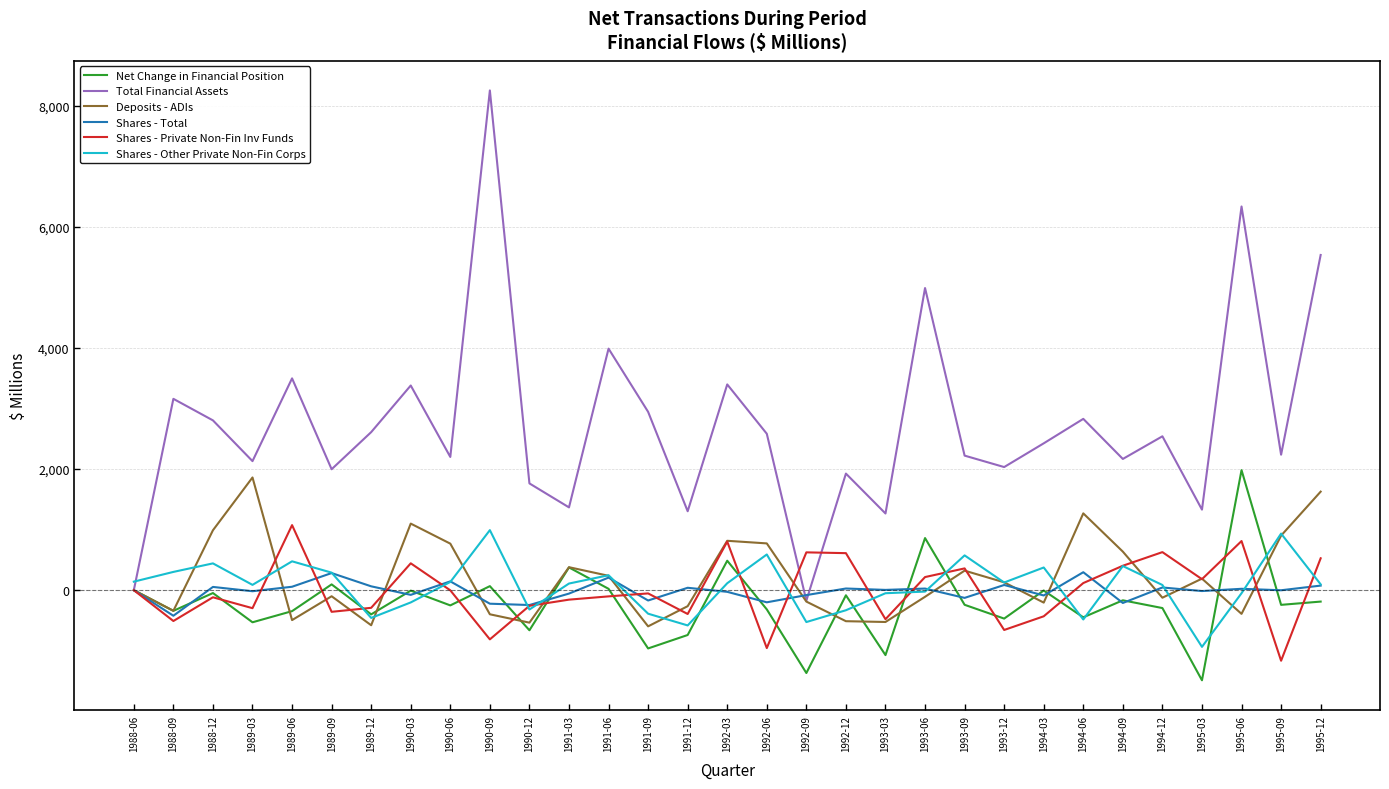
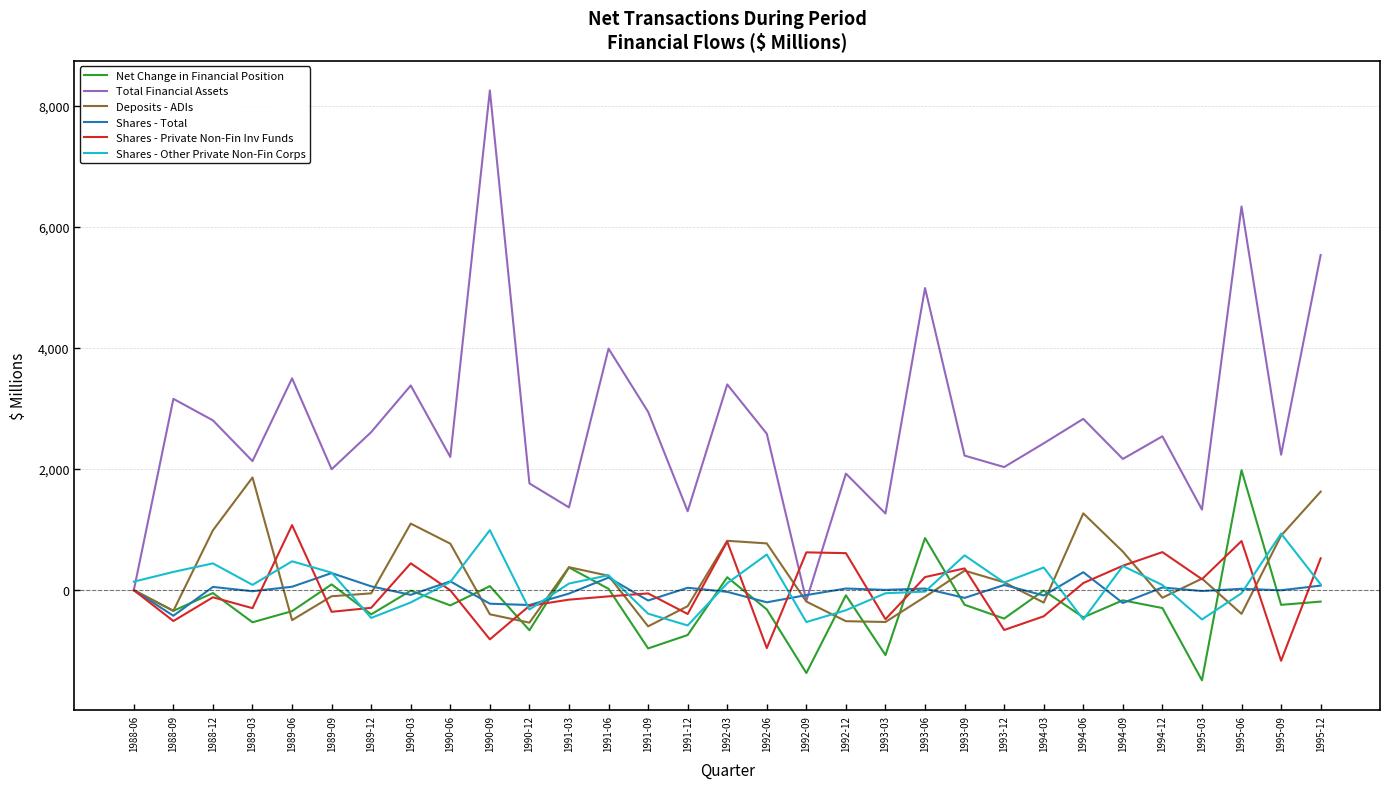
  {
    "Net Change in Financial Position": {
      "1988-12": "0",
      "1989-03": "-500",
      "1989-06": "-300",
      "1989-09": "100",
      "1989-12": "-400",
      "1990-03": "0",
      "1990-06": "-300",
      "1990-09": "100",
      "1990-12": "-700",
      "1991-06": "0",
      "1991-09": "-1,000",
      "1991-12": "-700",
-     "1992-03": "500",
+     "1992-03": "200",
      "1992-06": "-300",
      "1992-09": "-1,400",
      "1992-12": "-100",
      "1993-03": "-1,100",
      "1993-06": "900",
      "1993-09": "-200",
      "1993-12": "-500",
      "1994-03": "0",
      "1994-09": "-200",
      "1994-12": "-300",
      "1995-03": "-1,500",
      "1995-06": "2,000",
      "1995-09": "-200",
      "1995-12": "-200"
    },
    "Total Financial Assets": {
      "1988-09": "3,200",
      "1988-12": "2,800",
      "1989-03": "2,100",
      "1989-06": "3,500",
      "1989-09": "2,000",
      "1989-12": "2,600",
      "1990-03": "3,400",
      "1990-06": "2,200",
      "1990-09": "8,300",
      "1990-12": "1,800",
      "1991-03": "1,400",
      "1991-06": "4,000",
      "1991-09": "2,900",
      "1991-12": "1,300",
      "1992-03": "3,400",
      "1992-06": "2,600",
      "1992-12": "1,900",
      "1993-03": "1,300",
      "1993-06": "5,000",
      "1993-09": "2,200",
      "1993-12": "2,000",
      "1994-03": "2,400",
      "1994-06": "2,800",
      "1994-09": "2,200",
      "1994-12": "2,500",
      "1995-03": "1,300",
      "1995-06": "6,300",
      "1995-09": "2,200",
      "1995-12": "5,500"
    },
    "Deposits - ADIs": {
      "1988-12": "1,000",
      "1989-03": "1,900",
      "1989-06": "-500",
      "1989-09": "-100",
-     "1989-12": "-600",
+     "1989-12": "-100",
      "1990-03": "1,100",
      "1990-06": "800",
      "1990-09": "-400",
      "1990-12": "-500",
      "1991-09": "-600",
      "1991-12": "-300",
      "1992-06": "800",
      "1992-12": "-500",
      "1993-03": "-500",
      "1993-06": "-100",
      "1994-03": "-200",
      "1994-06": "1,300",
      "1994-09": "600",
      "1994-12": "-100",
      "1995-06": "-400",
      "1995-12": "1,600"
    },
    "Shares - Total": {
      "1988-09": "-400",
      "1988-12": "100",
      "1989-03": "0",
      "1989-06": "100",
      "1989-12": "100",
      "1990-03": "-100",
      "1990-09": "-200",
      "1991-03": "-100",
      "1991-09": "-200",
      "1991-12": "0",
      "1992-03": "0",
      "1992-06": "-200",
      "1992-09": "-100",
      "1992-12": "0",
      "1993-03": "0",
      "1993-06": "0",
      "1993-09": "-100",
      "1994-03": "-100",
      "1994-06": "300",
      "1994-09": "-200",
      "1995-03": "0",
      "1995-06": "0",
      "1995-09": "0"
    },
    "Shares - Private Non-Fin Inv Funds": {
      "1988-09": "-500",
      "1988-12": "-100",
      "1989-03": "-300",
      "1989-06": "1,100",
      "1989-09": "-400",
      "1989-12": "-300",
      "1990-03": "400",
      "1990-06": "0",
      "1990-09": "-800",
      "1991-03": "-200",
      "1991-06": "-100",
      "1991-09": "-100",
      "1991-12": "-400",
      "1992-06": "-1,000",
      "1992-09": "600",
      "1992-12": "600",
      "1993-03": "-500",
      "1993-06": "200",
      "1993-12": "-700",
      "1994-03": "-400",
      "1994-06": "100",
      "1994-12": "600",
      "1995-06": "800",
      "1995-09": "-1,200",
      "1995-12": "500"
    },
    "Shares - Other Private Non-Fin Corps": {
      "1988-06": "100",
      "1988-09": "300",
      "1988-12": "400",
      "1989-03": "100",
      "1989-06": "500",
      "1989-12": "-500",
      "1990-03": "-200",
      "1990-09": "1,000",
      "1990-12": "-300",
      "1991-03": "100",
      "1991-09": "-400",
      "1991-12": "-600",
      "1992-03": "100",
      "1992-06": "600",
      "1992-09": "-500",
      "1992-12": "-300",
      "1993-03": "-100",
      "1993-06": "0",
      "1993-09": "600",
      "1994-03": "400",
-     "1995-03": "-900",
+     "1995-03": "-500",
      "1995-06": "-100"
    }
  }
